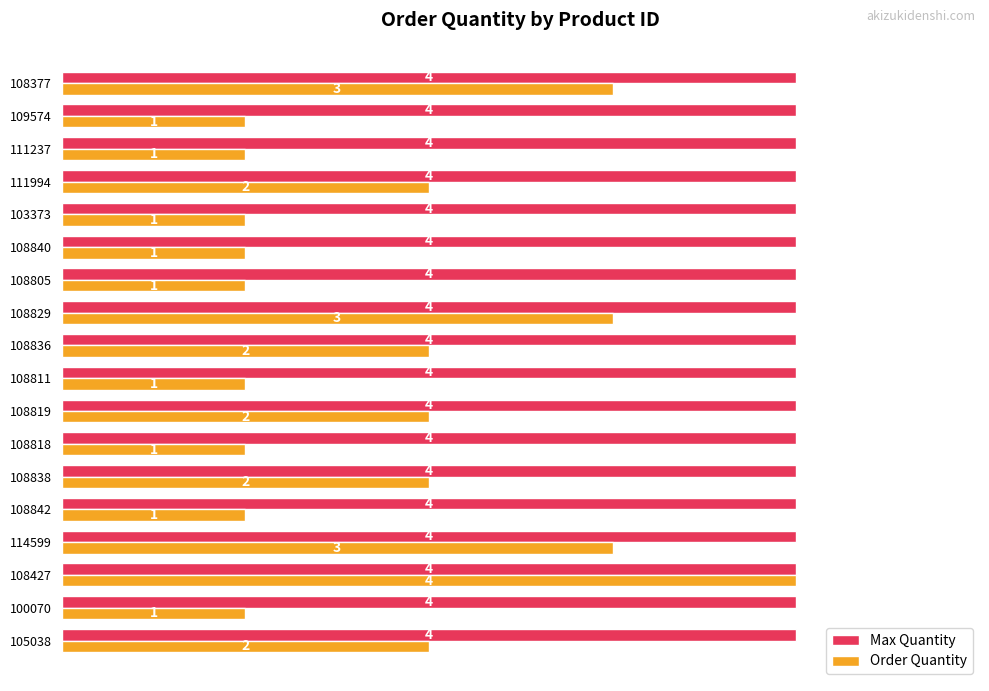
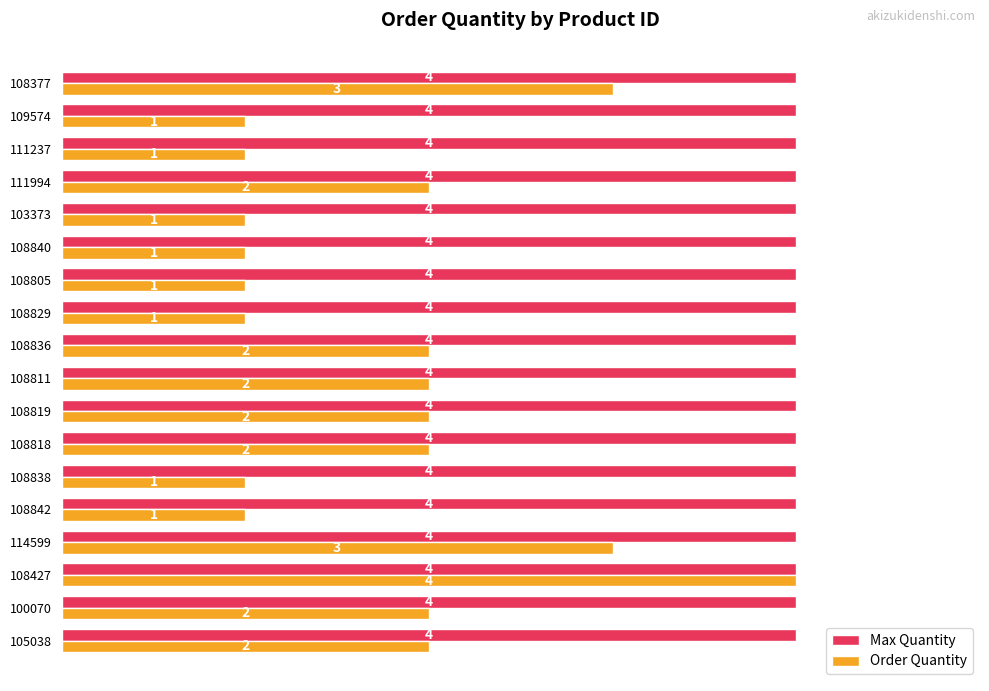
  {
    "Max Quantity": {
      "108377": 4,
      "109574": 4,
      "111237": 4,
      "111994": 4,
      "103373": 4,
      "108840": 4,
      "108805": 4,
      "108829": 4,
      "108836": 4,
      "108811": 4,
      "108819": 4,
      "108818": 4,
      "108838": 4,
      "108842": 4,
      "114599": 4,
      "100070": 4,
      "105038": 4
    },
    "Order Quantity": {
      "108377": 3,
      "109574": 1,
      "111237": 1,
      "111994": 2,
      "103373": 1,
      "108840": 1,
      "108805": 1,
-     "108829": 3,
+     "108829": 1,
      "108836": 2,
-     "108811": 1,
+     "108811": 2,
      "108819": 2,
-     "108818": 1,
-     "108838": 2,
+     "108818": 2,
+     "108838": 1,
      "108842": 1,
      "114599": 3,
-     "100070": 1,
+     "100070": 2,
      "105038": 2
    }
  }
